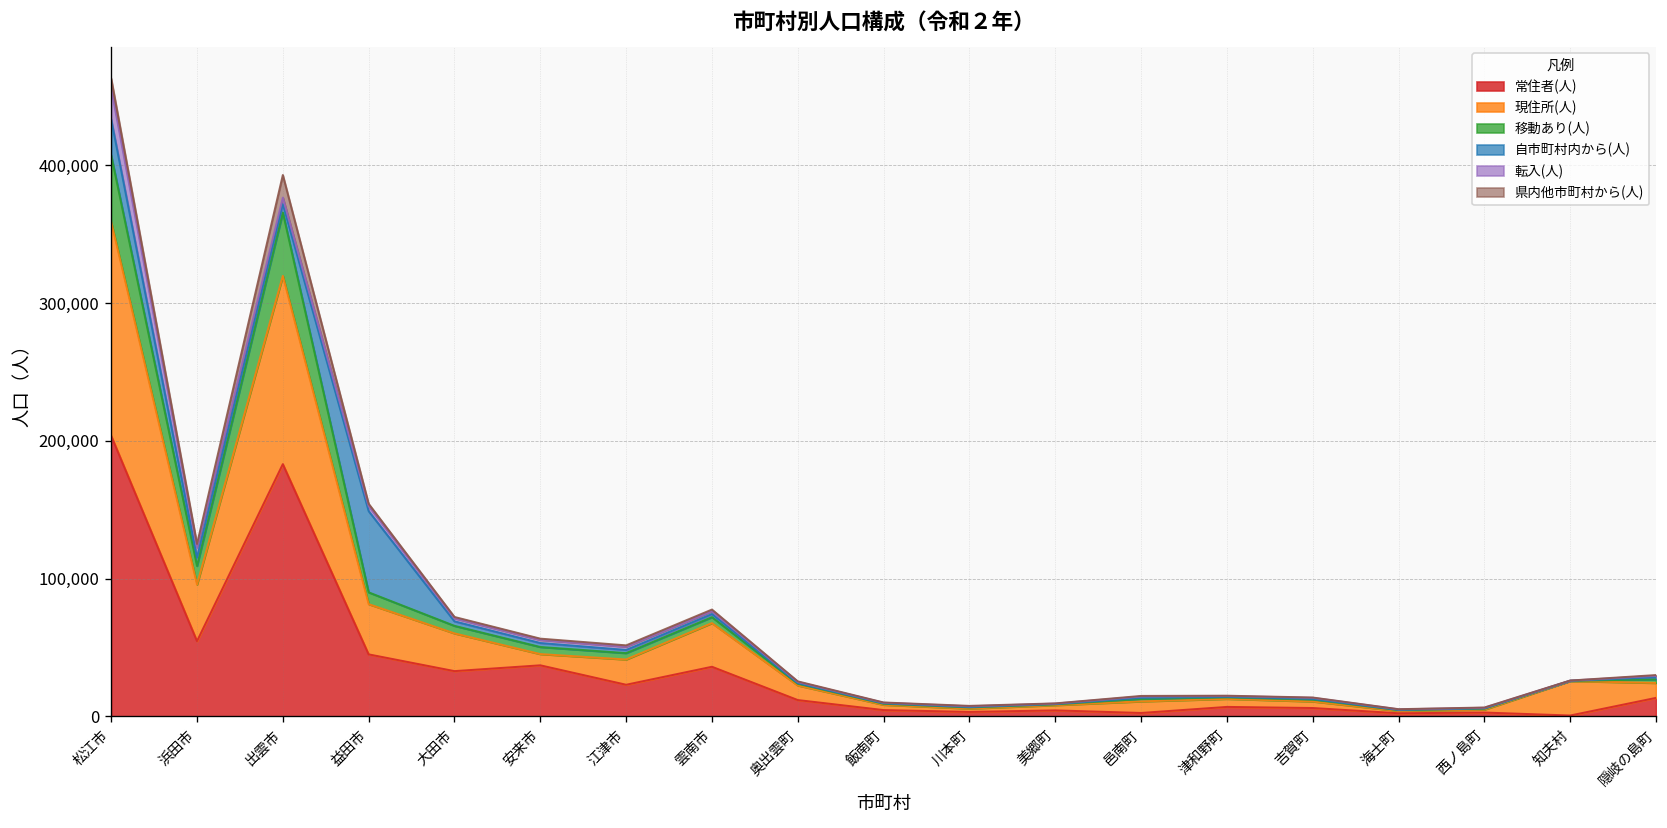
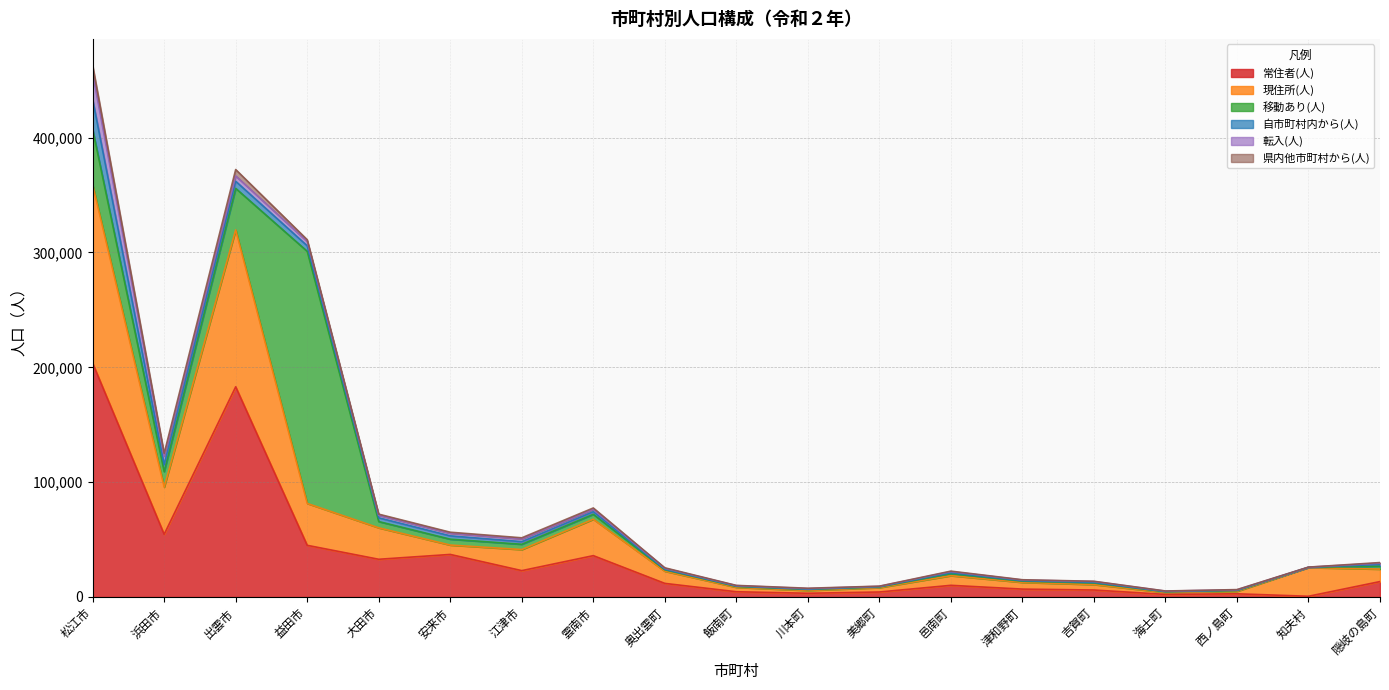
  {
    "常住者(人)": {
      "松江市": "204,000",
      "浜田市": "55,000",
      "出雲市": "183,000",
      "益田市": "45,000",
      "大田市": "33,000",
      "安来市": "37,000",
      "江津市": "23,000",
      "雲南市": "36,000",
      "奥出雲町": "12,000",
      "飯南町": "5,000",
      "川本町": "3,000",
      "美郷町": "4,000",
-     "邑南町": "2,000",
+     "邑南町": "10,000",
      "津和野町": "7,000",
      "吉賀町": "6,000",
      "知夫村": "1,000",
      "隠岐の島町": "13,000"
    },
    "現住所(人)": {
      "松江市": "155,000",
      "浜田市": "41,000",
      "出雲市": "137,000",
      "益田市": "36,000",
      "大田市": "27,000",
      "安来市": "8,000",
      "江津市": "18,000",
      "雲南市": "32,000",
      "隠岐の島町": "11,000"
    },
    "移動あり(人)": {
      "松江市": "49,000",
      "浜田市": "14,000",
-     "出雲市": "46,000",
-     "益田市": "9,000",
+     "出雲市": "36,000",
+     "益田市": "220,000",
      "大田市": "5,000",
      "安来市": "5,000",
      "江津市": "5,000",
      "雲南市": "4,000"
    },
    "自市町村内から(人)": {
      "松江市": "26,000",
      "浜田市": "6,000",
      "出雲市": "6,000",
-     "益田市": "59,000",
+     "益田市": "5,000",
      "江津市": "2,000"
    },
    "転入(人)": {
      "松江市": "23,000",
      "浜田市": "7,000",
      "出雲市": "5,000"
    },
    "県内他市町村から(人)": {
      "松江市": "7,000",
      "浜田市": "2,000",
-     "出雲市": "16,000"
+     "出雲市": "6,000"
    }
  }
